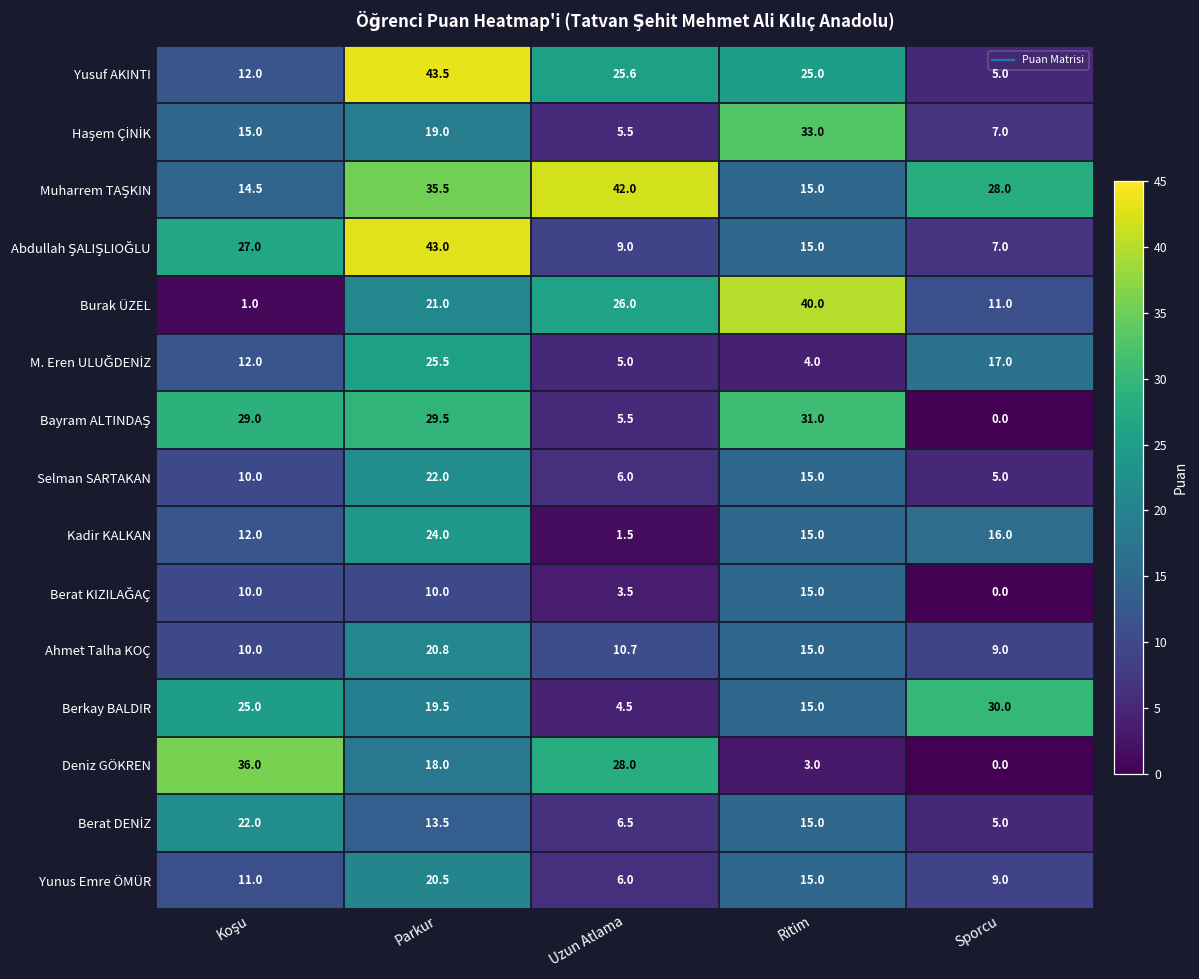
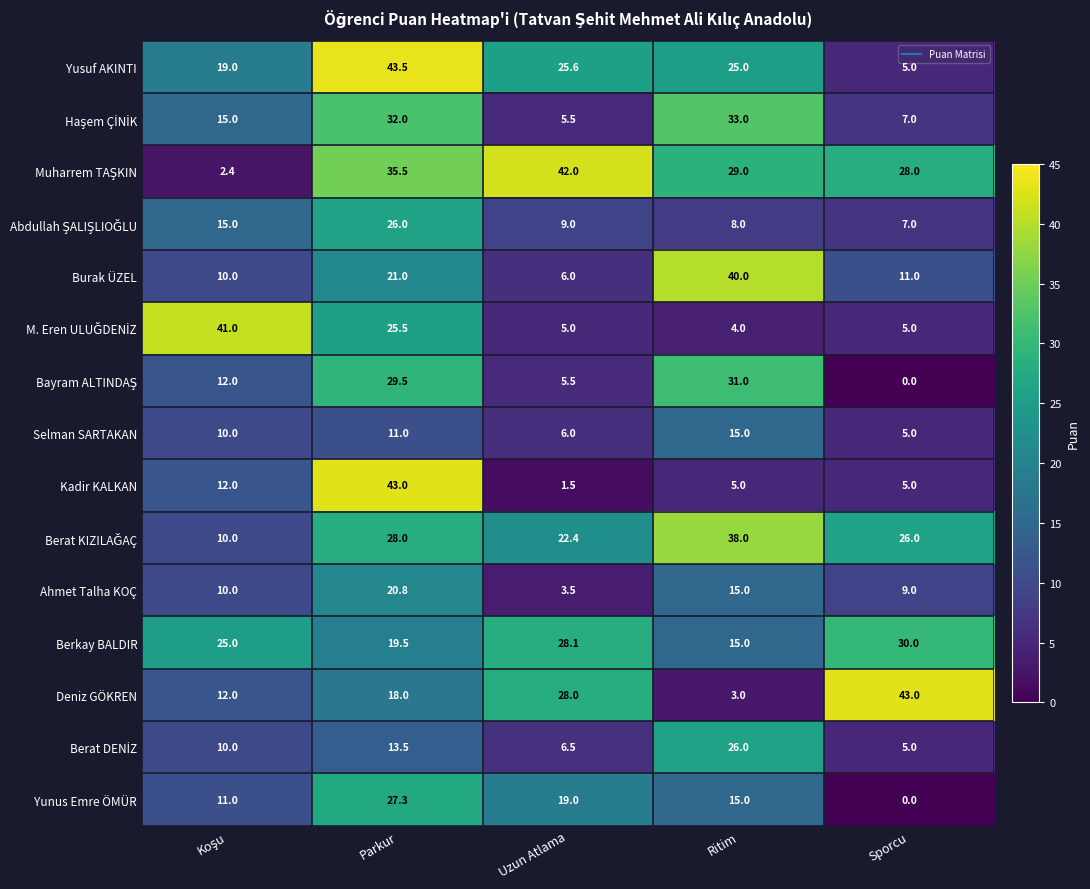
  {
    "Yusuf AKINTI": {
-     "Koşu": 12.0,
+     "Koşu": 19.0,
      "Parkur": 43.5,
      "Uzun Atlama": 25.6,
      "Ritim": 25.0
    },
    "Haşem ÇİNİK": {
      "Koşu": 15.0,
-     "Parkur": 19.0,
+     "Parkur": 32.0,
      "Uzun Atlama": 5.5,
      "Ritim": 33.0,
      "Sporcu": 7.0
    },
    "Muharrem TAŞKIN": {
-     "Koşu": 14.5,
+     "Koşu": 2.4,
      "Parkur": 35.5,
      "Uzun Atlama": 42.0,
-     "Ritim": 15.0,
+     "Ritim": 29.0,
      "Sporcu": 28.0
    },
    "Abdullah ŞALIŞLIOĞLU": {
-     "Koşu": 27.0,
-     "Parkur": 43.0,
+     "Koşu": 15.0,
+     "Parkur": 26.0,
      "Uzun Atlama": 9.0,
-     "Ritim": 15.0,
+     "Ritim": 8.0,
      "Sporcu": 7.0
    },
    "Burak ÜZEL": {
-     "Koşu": 1.0,
+     "Koşu": 10.0,
      "Parkur": 21.0,
-     "Uzun Atlama": 26.0,
+     "Uzun Atlama": 6.0,
      "Ritim": 40.0,
      "Sporcu": 11.0
    },
    "M. Eren ULUĞDENİZ": {
-     "Koşu": 12.0,
+     "Koşu": 41.0,
      "Parkur": 25.5,
      "Uzun Atlama": 5.0,
      "Ritim": 4.0,
-     "Sporcu": 17.0
+     "Sporcu": 5.0
    },
    "Bayram ALTINDAŞ": {
-     "Koşu": 29.0,
+     "Koşu": 12.0,
      "Parkur": 29.5,
      "Uzun Atlama": 5.5,
      "Ritim": 31.0,
      "Sporcu": 0.0
    },
    "Selman SARTAKAN": {
      "Koşu": 10.0,
-     "Parkur": 22.0,
+     "Parkur": 11.0,
      "Uzun Atlama": 6.0,
      "Ritim": 15.0,
      "Sporcu": 5.0
    },
    "Kadir KALKAN": {
      "Koşu": 12.0,
-     "Parkur": 24.0,
+     "Parkur": 43.0,
      "Uzun Atlama": 1.5,
-     "Ritim": 15.0,
-     "Sporcu": 16.0
+     "Ritim": 5.0,
+     "Sporcu": 5.0
    },
    "Berat KIZILAĞAÇ": {
      "Koşu": 10.0,
-     "Parkur": 10.0,
-     "Uzun Atlama": 3.5,
-     "Ritim": 15.0,
-     "Sporcu": 0.0
+     "Parkur": 28.0,
+     "Uzun Atlama": 22.4,
+     "Ritim": 38.0,
+     "Sporcu": 26.0
    },
    "Ahmet Talha KOÇ": {
      "Koşu": 10.0,
      "Parkur": 20.8,
-     "Uzun Atlama": 10.7,
+     "Uzun Atlama": 3.5,
      "Ritim": 15.0,
      "Sporcu": 9.0
    },
    "Berkay BALDIR": {
      "Koşu": 25.0,
      "Parkur": 19.5,
-     "Uzun Atlama": 4.5,
+     "Uzun Atlama": 28.1,
      "Ritim": 15.0,
      "Sporcu": 30.0
    },
    "Deniz GÖKREN": {
-     "Koşu": 36.0,
+     "Koşu": 12.0,
      "Parkur": 18.0,
      "Uzun Atlama": 28.0,
      "Ritim": 3.0,
-     "Sporcu": 0.0
+     "Sporcu": 43.0
    },
    "Berat DENİZ": {
-     "Koşu": 22.0,
+     "Koşu": 10.0,
      "Parkur": 13.5,
      "Uzun Atlama": 6.5,
-     "Ritim": 15.0,
+     "Ritim": 26.0,
      "Sporcu": 5.0
    },
    "Yunus Emre ÖMÜR": {
      "Koşu": 11.0,
-     "Parkur": 20.5,
-     "Uzun Atlama": 6.0,
+     "Parkur": 27.3,
+     "Uzun Atlama": 19.0,
      "Ritim": 15.0,
-     "Sporcu": 9.0
+     "Sporcu": 0.0
    }
  }
